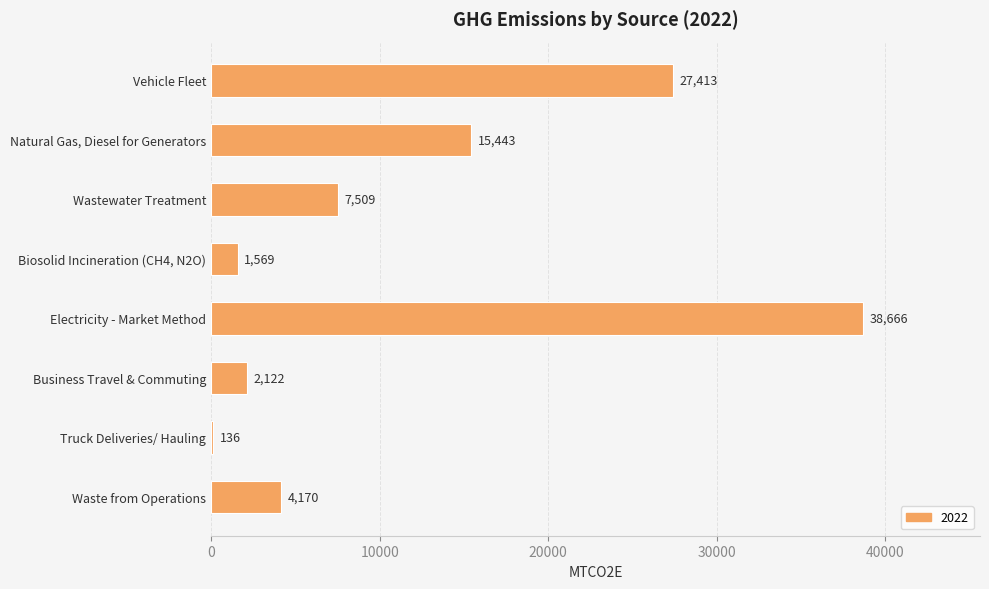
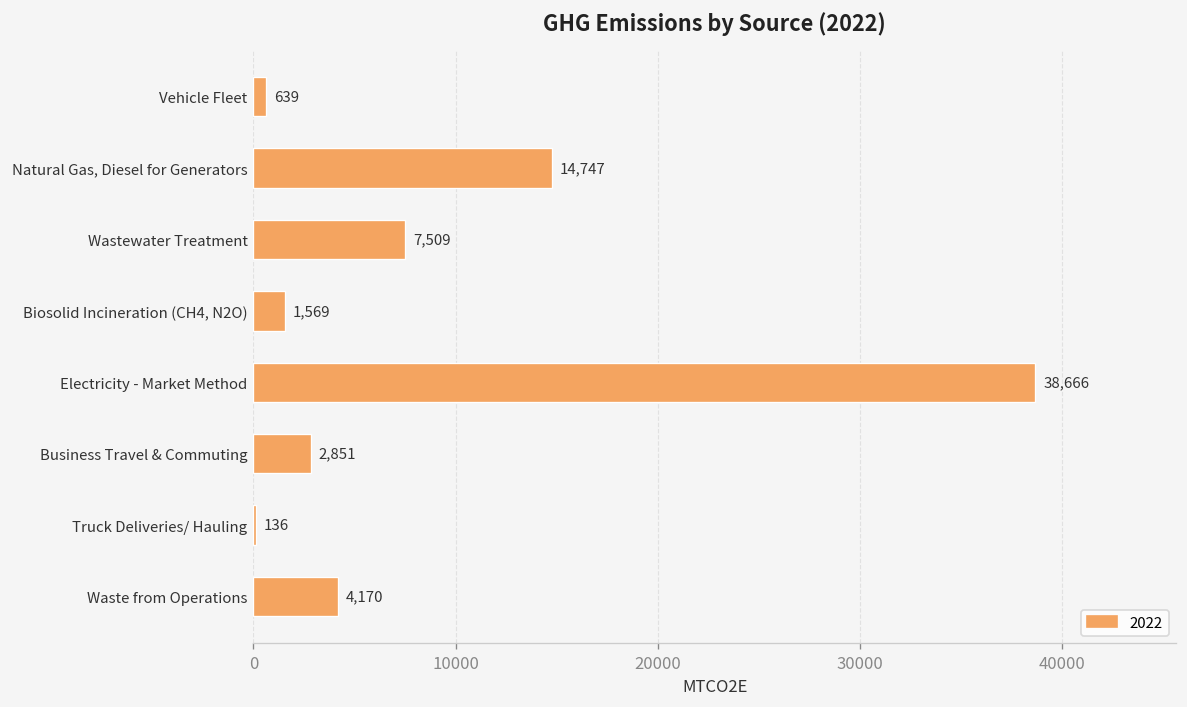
  {
-   "Vehicle Fleet": "27,413",
-   "Natural Gas, Diesel for Generators": "15,443",
+   "Vehicle Fleet": "639",
+   "Natural Gas, Diesel for Generators": "14,747",
    "Wastewater Treatment": "7,509",
    "Biosolid Incineration (CH4, N2O)": "1,569",
    "Electricity - Market Method": "38,666",
-   "Business Travel & Commuting": "2,122",
+   "Business Travel & Commuting": "2,851",
    "Truck Deliveries/ Hauling": "136",
    "Waste from Operations": "4,170"
  }
